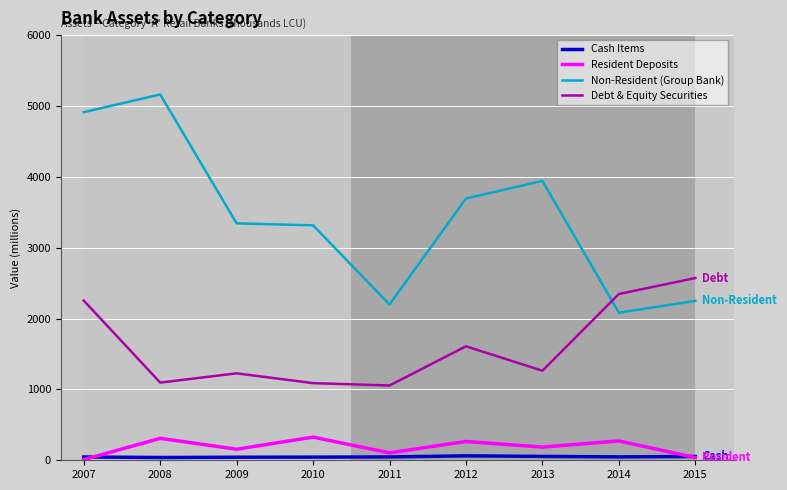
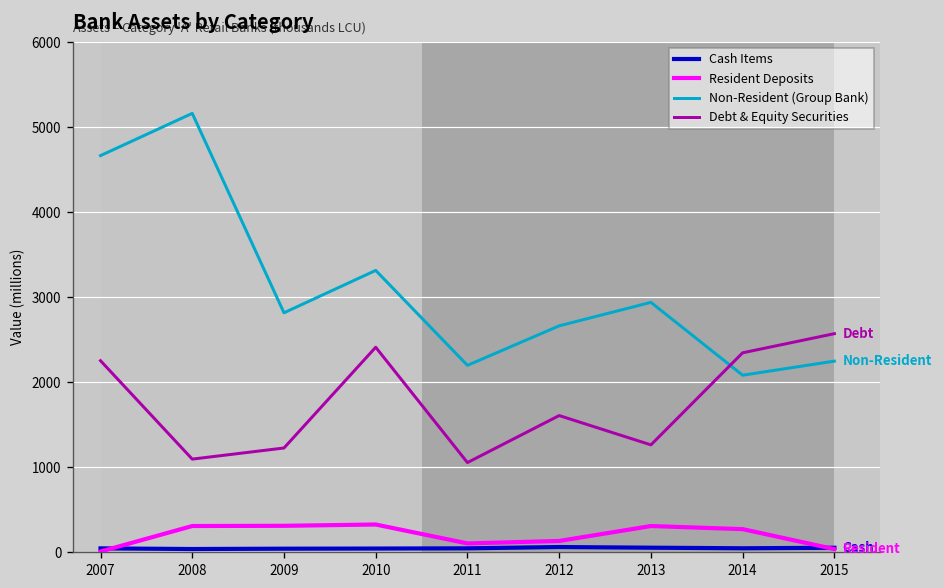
  {
    "Cash Items": {
      "2007": 0,
      "2008": 0,
      "2009": 0,
      "2010": 0,
      "2011": 0,
      "2012": 100,
      "2013": 100,
      "2014": 0
    },
    "Resident Deposits": {
      "2007": 0,
      "2008": 300,
-     "2009": 200,
+     "2009": 300,
      "2010": 300,
      "2011": 100,
-     "2012": 300,
-     "2013": 200,
+     "2012": 100,
+     "2013": 300,
      "2014": 300
    },
    "Non-Resident (Group Bank)": {
-     "2007": 4900,
+     "2007": 4700,
      "2008": 5200,
-     "2009": 3300,
+     "2009": 2800,
      "2010": 3300,
      "2011": 2200,
-     "2012": 3700,
-     "2013": 3900,
+     "2012": 2700,
+     "2013": 2900,
      "2014": 2100,
      "2015": 2200
    },
    "Debt & Equity Securities": {
      "2007": 2300,
      "2008": 1100,
      "2009": 1200,
-     "2010": 1100,
+     "2010": 2400,
      "2011": 1100,
      "2012": 1600,
      "2013": 1300,
      "2014": 2300,
      "2015": 2600
    }
  }
